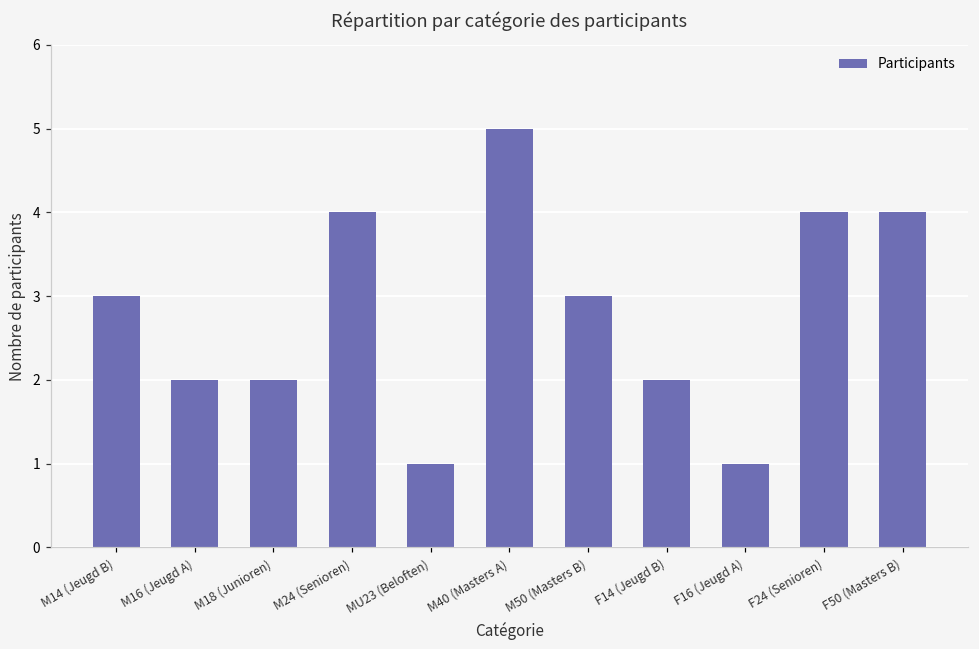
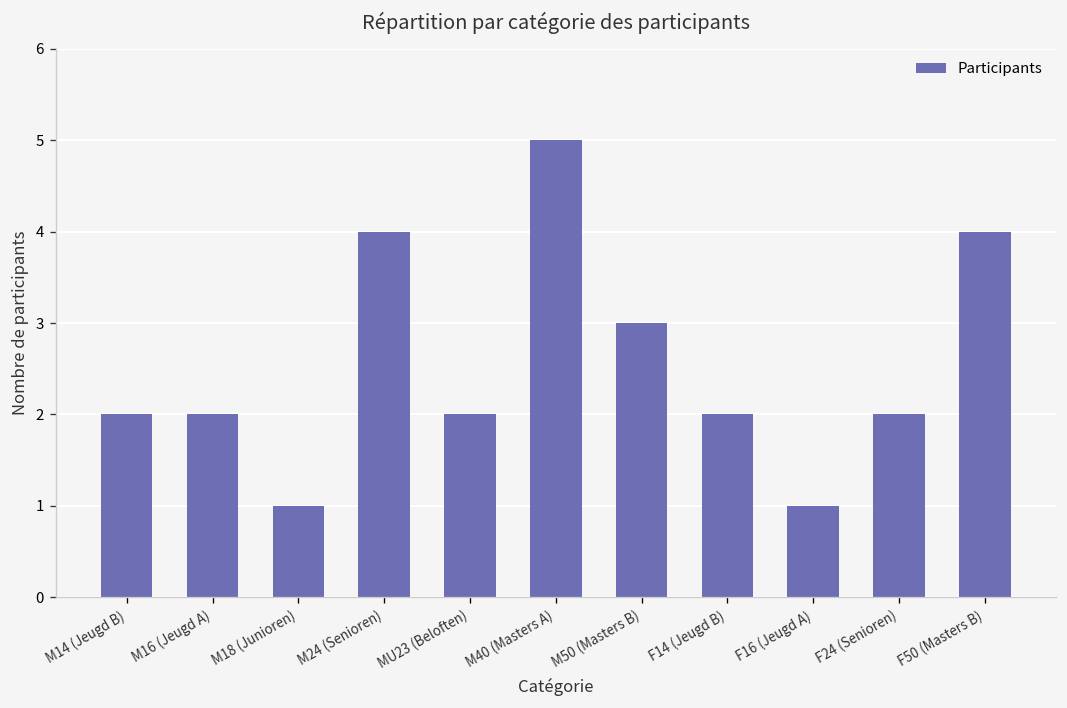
  {
-   "M14 (Jeugd B)": 3,
+   "M14 (Jeugd B)": 2,
    "M16 (Jeugd A)": 2,
-   "M18 (Junioren)": 2,
+   "M18 (Junioren)": 1,
    "M24 (Senioren)": 4,
-   "MU23 (Beloften)": 1,
+   "MU23 (Beloften)": 2,
    "M40 (Masters A)": 5,
    "M50 (Masters B)": 3,
    "F14 (Jeugd B)": 2,
    "F16 (Jeugd A)": 1,
-   "F24 (Senioren)": 4,
+   "F24 (Senioren)": 2,
    "F50 (Masters B)": 4
  }
